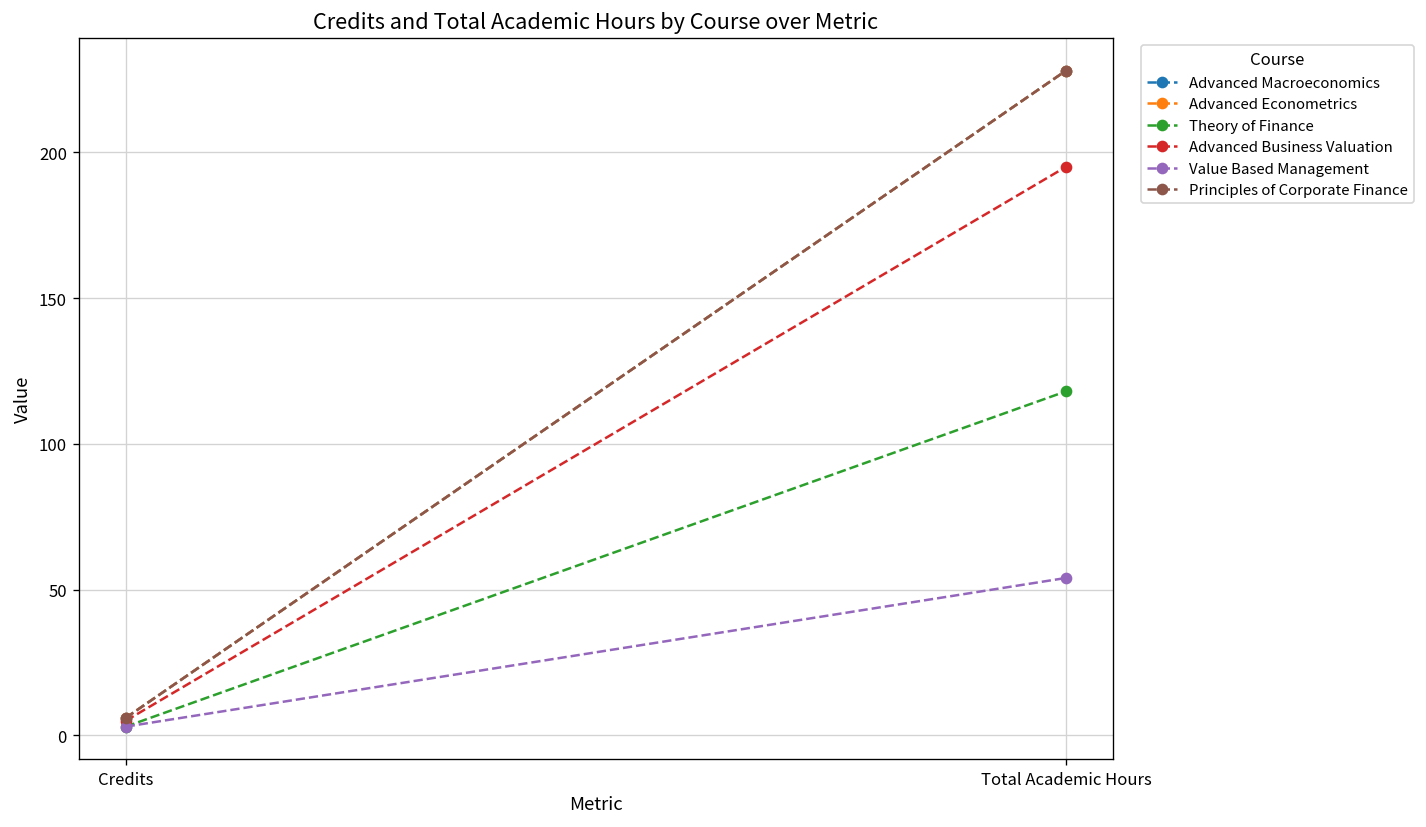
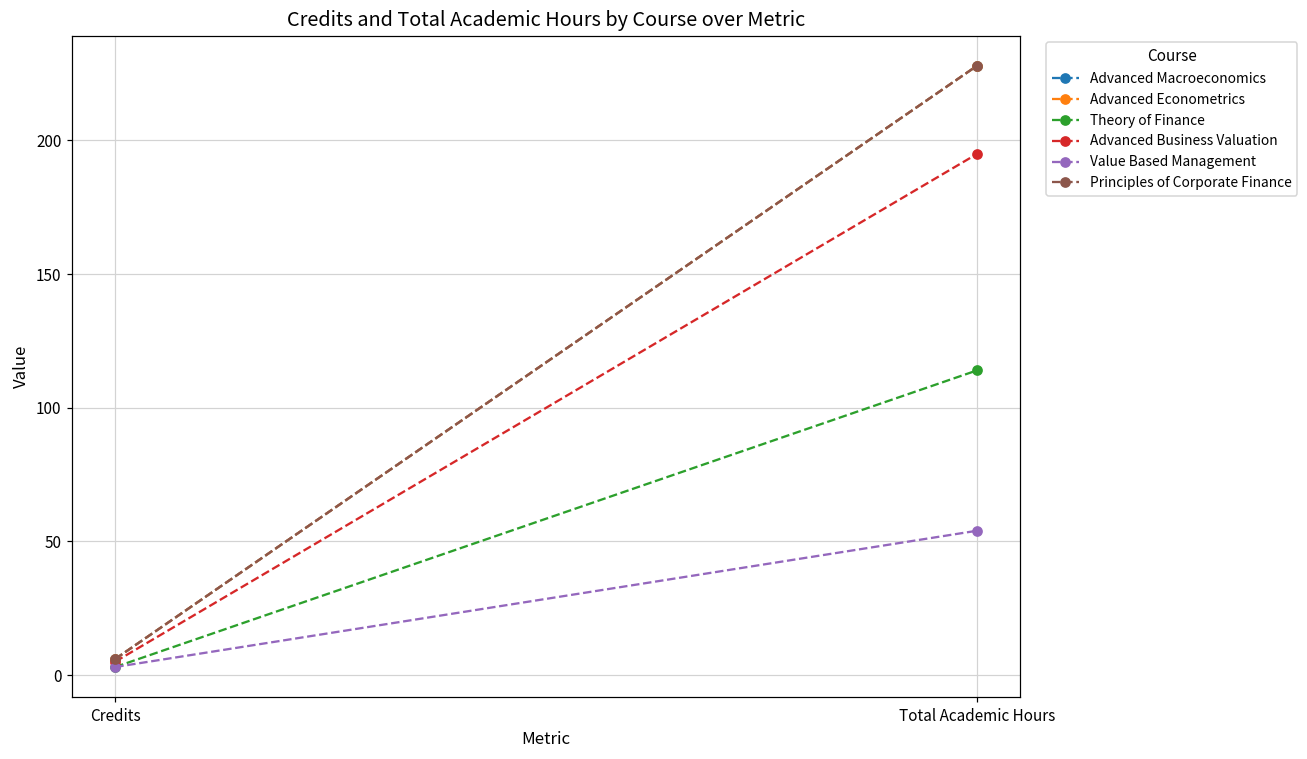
  {
    "Principles of Corporate Finance": {
      "Total Academic Hours": 228
    },
    "Theory of Finance": {
-     "Total Academic Hours": 118
+     "Total Academic Hours": 114
    },
    "Advanced Business Valuation": {
      "Total Academic Hours": 195
    },
    "Value Based Management": {
      "Total Academic Hours": 54
    }
  }
